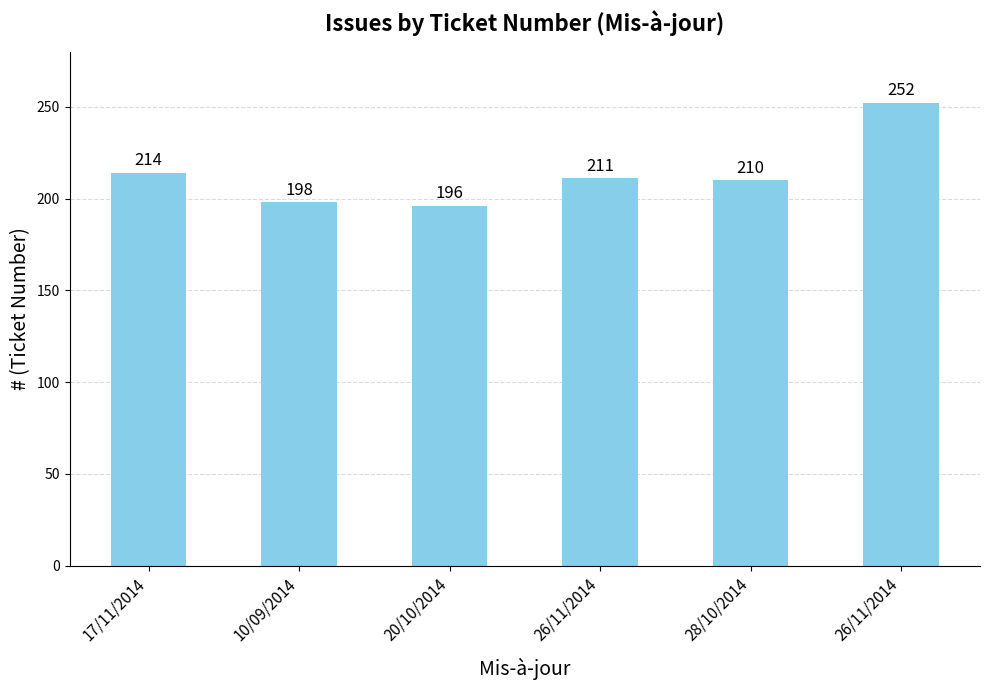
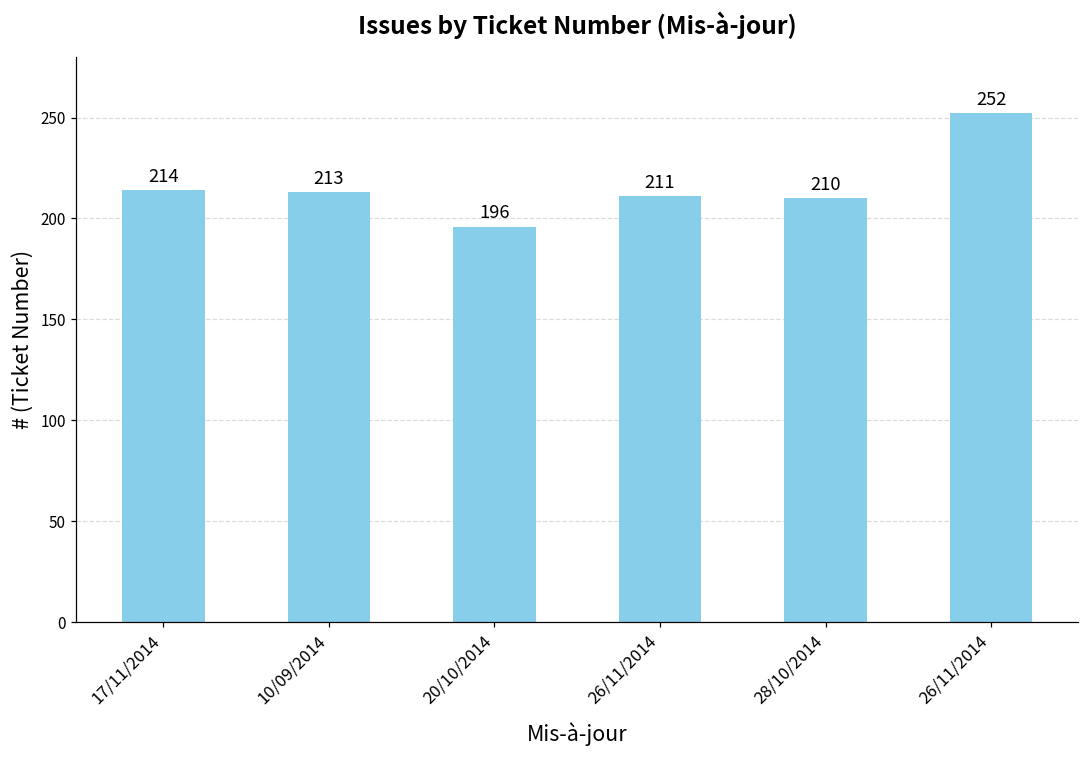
  {
    "17/11/2014": 214,
-   "10/09/2014": 198,
+   "10/09/2014": 213,
    "20/10/2014": 196,
    "28/10/2014": 210
  }
